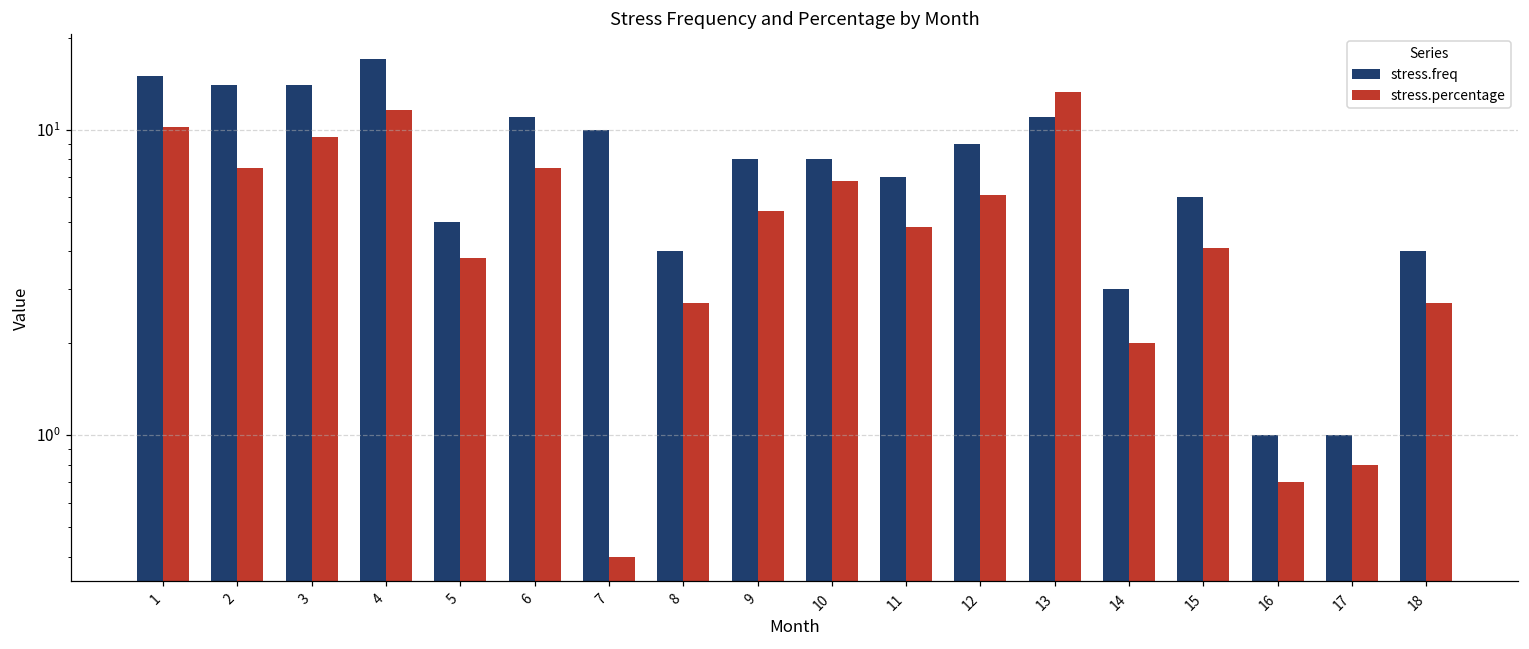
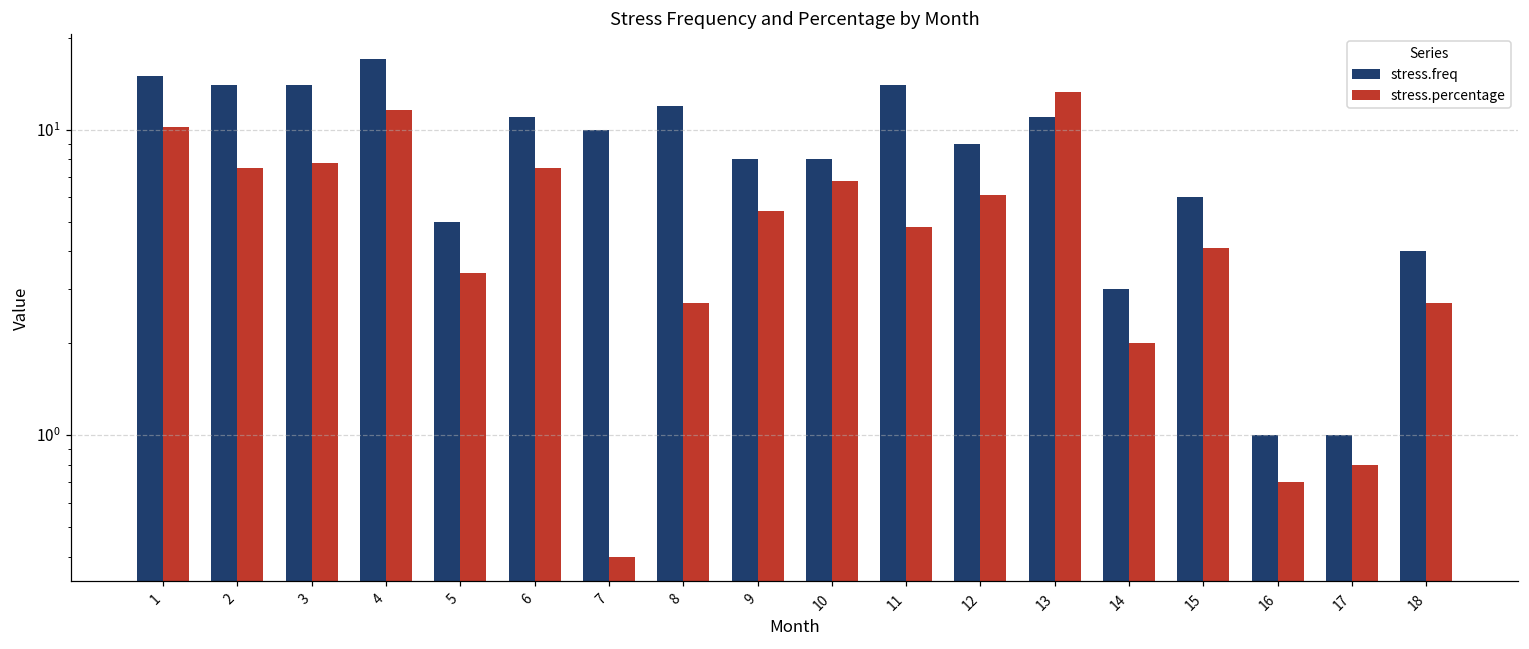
  {
    "stress.freq": {
      "1": 15,
      "2": 14,
      "3": 14,
      "4": 17,
      "5": 5,
      "6": 11,
      "7": 10,
-     "8": 4,
+     "8": 12,
      "9": 8,
      "10": 8,
-     "11": 7,
+     "11": 14,
      "12": 9,
      "13": 11,
      "14": 3,
      "15": 6,
      "16": 1,
      "17": 1,
      "18": 4
    },
    "stress.percentage": {
      "1": 10.2,
      "2": 7.5,
-     "3": 9.5,
+     "3": 7.8,
      "4": 11.6,
-     "5": 3.8,
+     "5": 3.4,
      "6": 7.5,
      "7": 0.4,
      "8": 2.7,
      "9": 5.4,
      "10": 6.8,
      "11": 4.8,
      "12": 6.1,
      "13": 13,
      "14": 2.0,
      "15": 4.1,
      "16": 0.7,
      "17": 0.8,
      "18": 2.7
    }
  }
